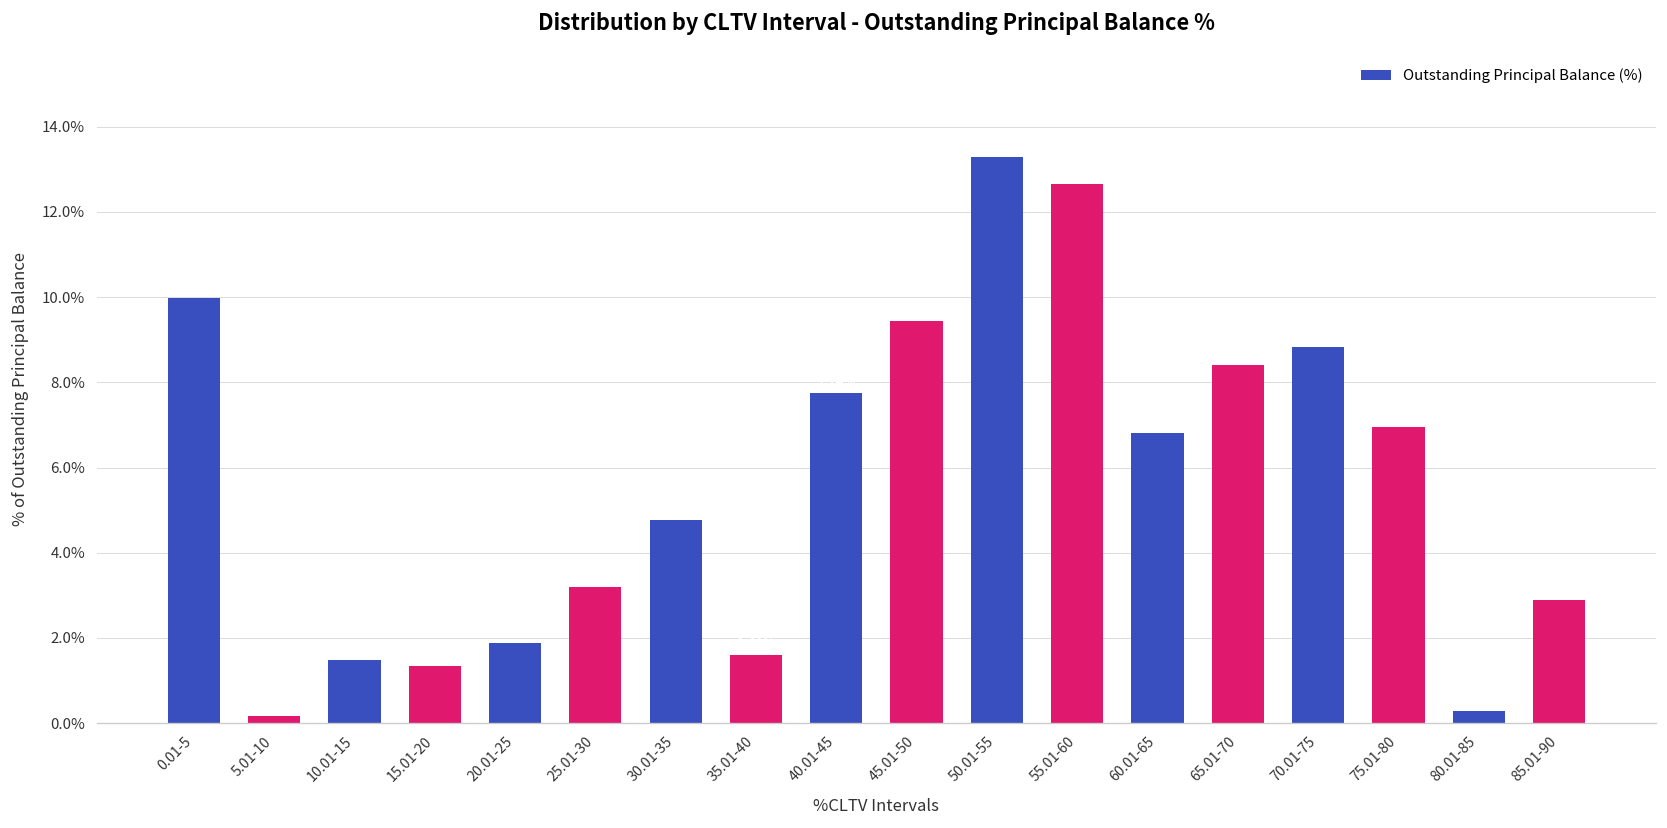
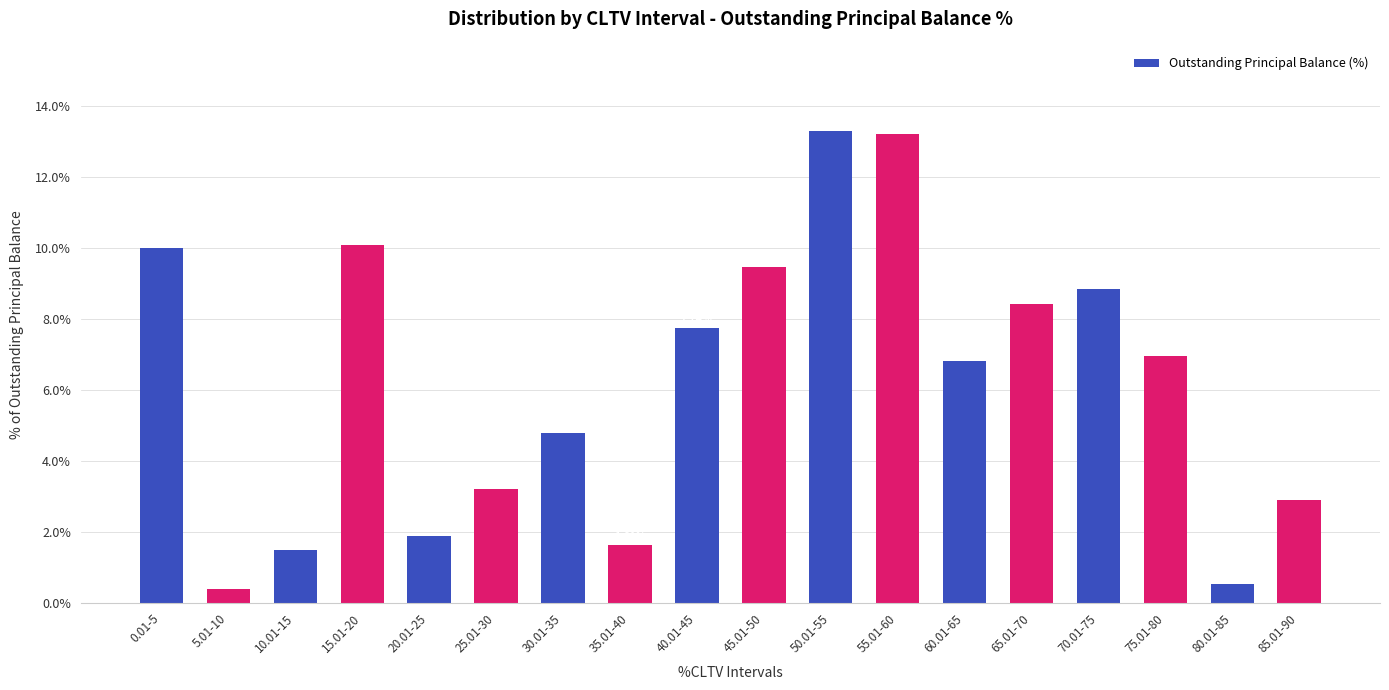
  {
    "0.01-5": "10.0%",
-   "5.01-10": "0.2%",
+   "5.01-10": "0.4%",
    "10.01-15": "1.5%",
-   "15.01-20": "1.4%",
+   "15.01-20": "10.1%",
    "20.01-25": "1.9%",
    "25.01-30": "3.2%",
    "30.01-35": "4.8%",
    "35.01-40": "1.6%",
    "40.01-45": "7.7%",
    "45.01-50": "9.5%",
    "50.01-55": "13.3%",
-   "55.01-60": "12.7%",
+   "55.01-60": "13.2%",
    "60.01-65": "6.8%",
    "65.01-70": "8.4%",
    "70.01-75": "8.8%",
    "75.01-80": "6.9%",
-   "80.01-85": "0.3%",
+   "80.01-85": "0.5%",
    "85.01-90": "2.9%"
  }
